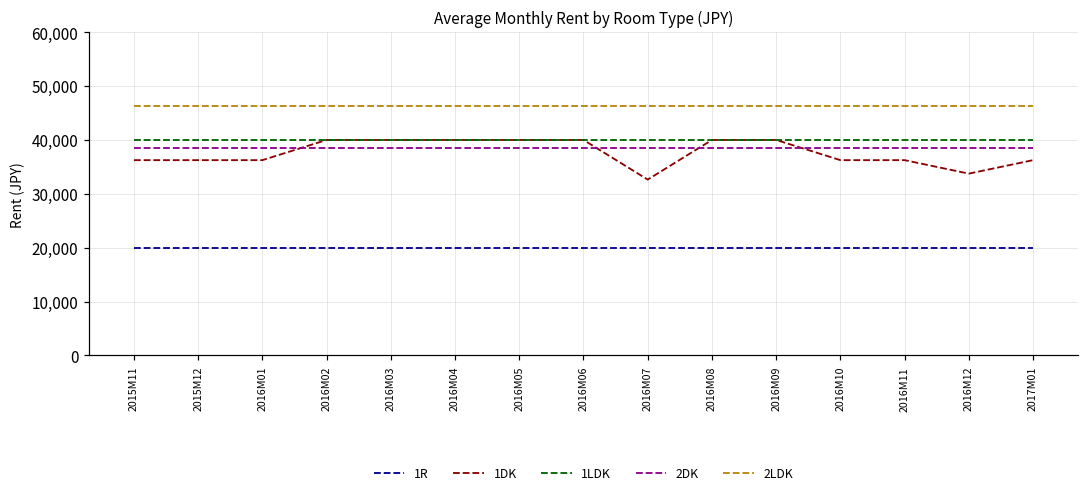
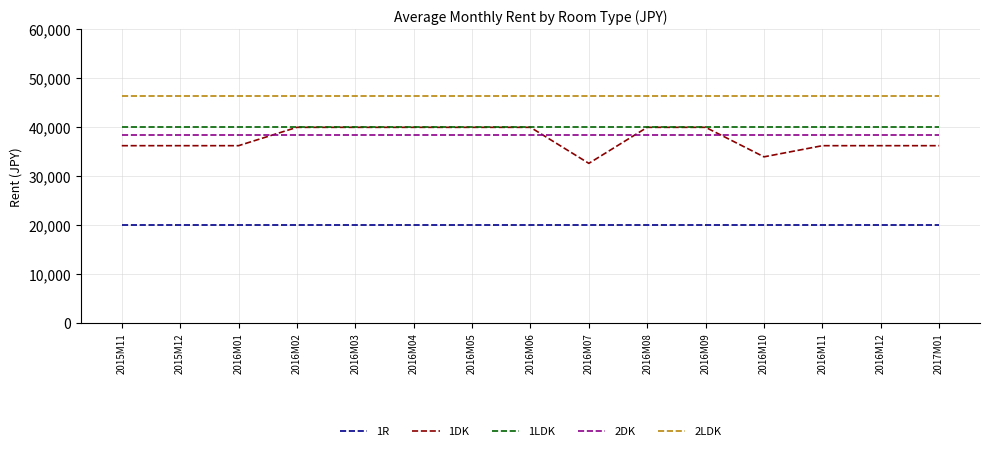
  {
    "1R": {
      "2015M11": "20,000",
      "2015M12": "20,000",
      "2016M01": "20,000",
      "2016M02": "20,000",
      "2016M03": "20,000",
      "2016M04": "20,000",
      "2016M05": "20,000",
      "2016M06": "20,000",
      "2016M07": "20,000",
      "2016M08": "20,000",
      "2016M09": "20,000",
      "2016M10": "20,000",
      "2016M11": "20,000",
      "2016M12": "20,000",
      "2017M01": "20,000"
    },
    "1DK": {
      "2015M11": "36,000",
      "2015M12": "36,000",
      "2016M01": "36,000",
      "2016M07": "33,000",
-     "2016M10": "36,000",
+     "2016M10": "34,000",
      "2016M11": "36,000",
-     "2016M12": "34,000",
+     "2016M12": "36,000",
      "2017M01": "36,000"
    },
    "1LDK": {
      "2015M11": "40,000",
      "2015M12": "40,000",
      "2016M01": "40,000",
      "2016M07": "40,000",
      "2016M10": "40,000",
      "2016M11": "40,000",
      "2016M12": "40,000",
      "2017M01": "40,000"
    },
    "2DK": {
      "2015M11": "39,000",
      "2015M12": "39,000",
      "2016M01": "39,000",
      "2016M02": "39,000",
      "2016M03": "39,000",
      "2016M04": "39,000",
      "2016M05": "39,000",
      "2016M06": "39,000",
      "2016M07": "39,000",
      "2016M08": "39,000",
      "2016M09": "39,000",
      "2016M10": "39,000",
      "2016M11": "39,000",
      "2016M12": "39,000",
      "2017M01": "39,000"
    },
    "2LDK": {
      "2015M11": "46,000",
      "2015M12": "46,000",
      "2016M01": "46,000",
      "2016M02": "46,000",
      "2016M03": "46,000",
      "2016M04": "46,000",
      "2016M05": "46,000",
      "2016M06": "46,000",
      "2016M07": "46,000",
      "2016M08": "46,000",
      "2016M09": "46,000",
      "2016M10": "46,000",
      "2016M11": "46,000",
      "2016M12": "46,000",
      "2017M01": "46,000"
    }
  }
